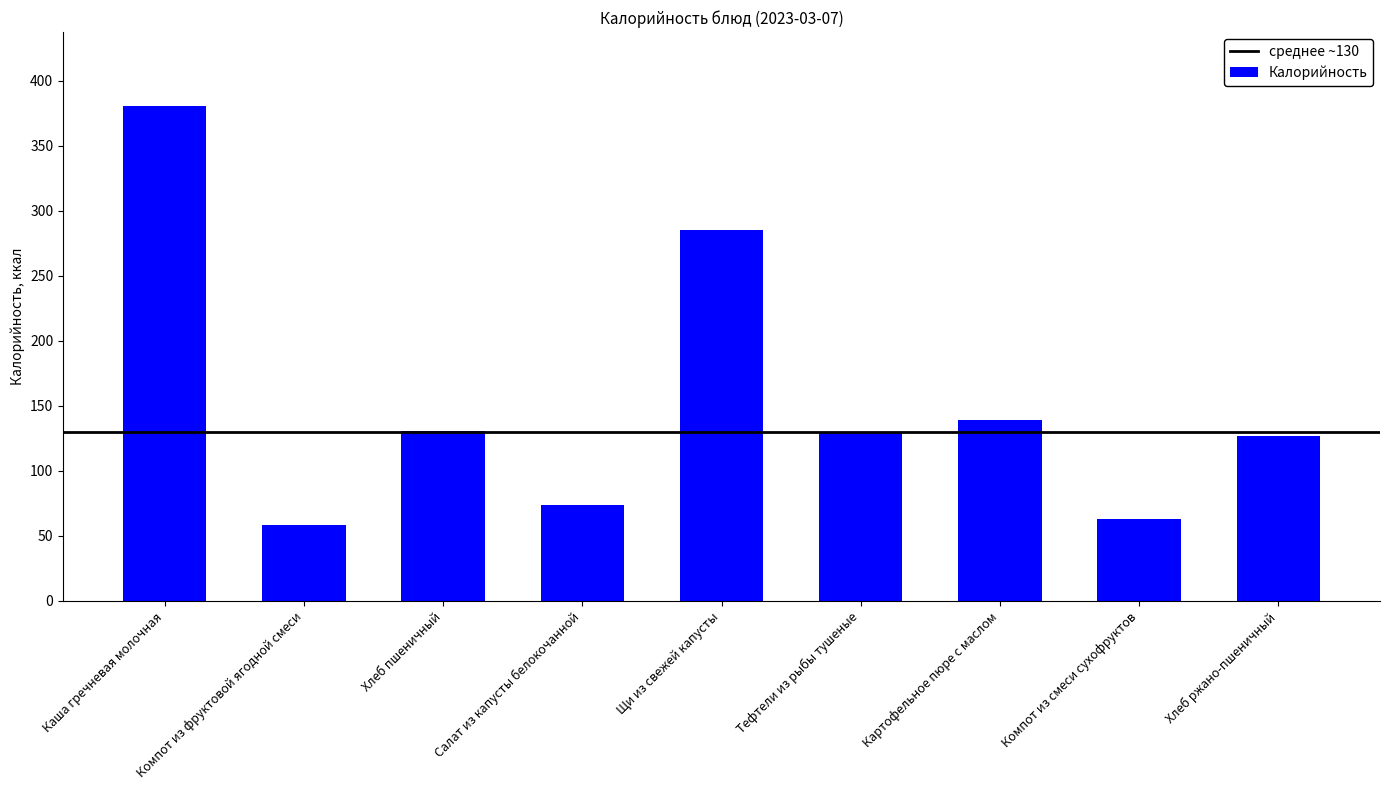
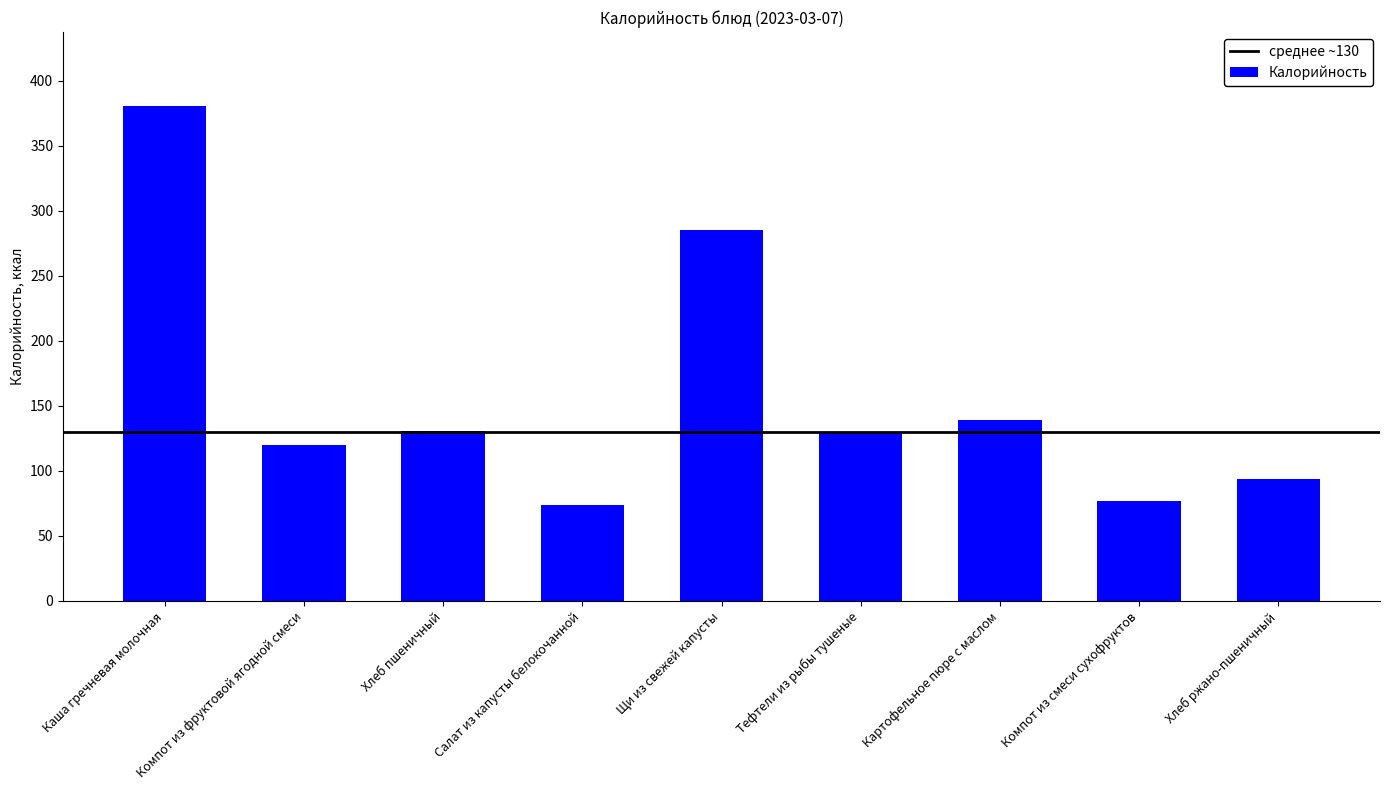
  {
    "Каша гречневая молочная": 380,
-   "Компот из фруктовой ягодной смеси": 58,
+   "Компот из фруктовой ягодной смеси": 120,
    "Хлеб пшеничный": 130,
    "Салат из капусты белокочанной": 73,
    "Щи из свежей капусты": 285,
    "Тефтели из рыбы тушеные": 129,
    "Картофельное пюре с маслом": 139,
-   "Компот из смеси сухофруктов": 63,
-   "Хлеб ржано-пшеничный": 127
+   "Компот из смеси сухофруктов": 77,
+   "Хлеб ржано-пшеничный": 94
  }
